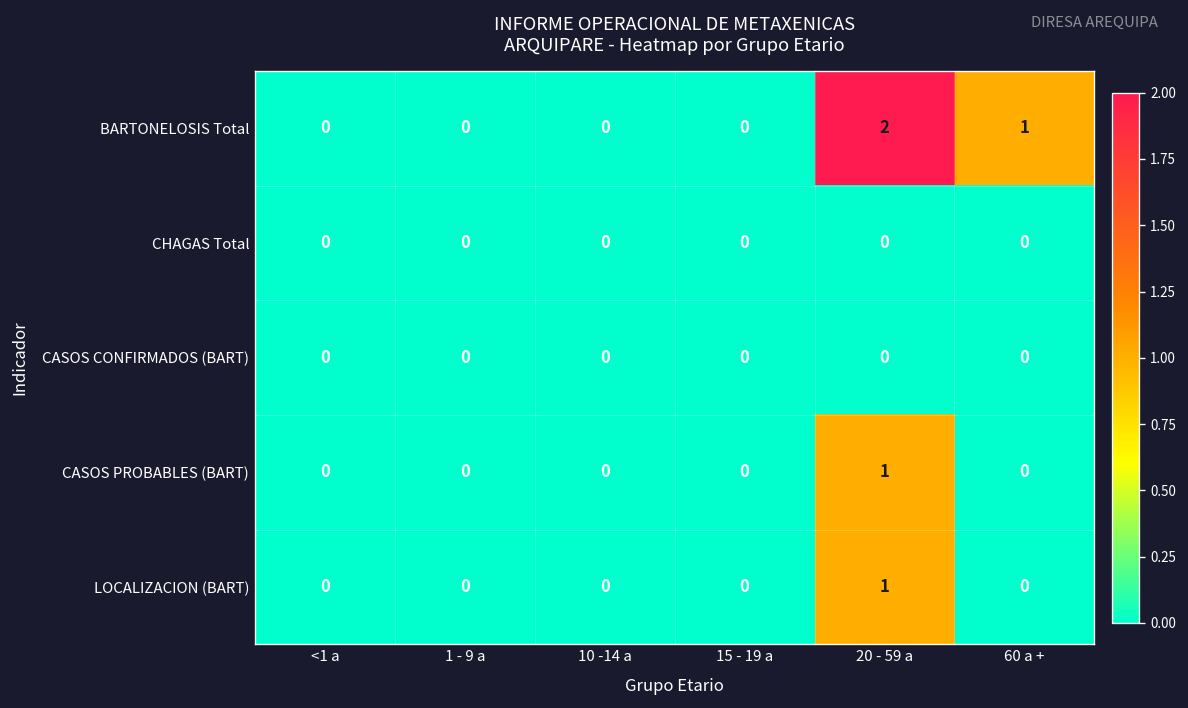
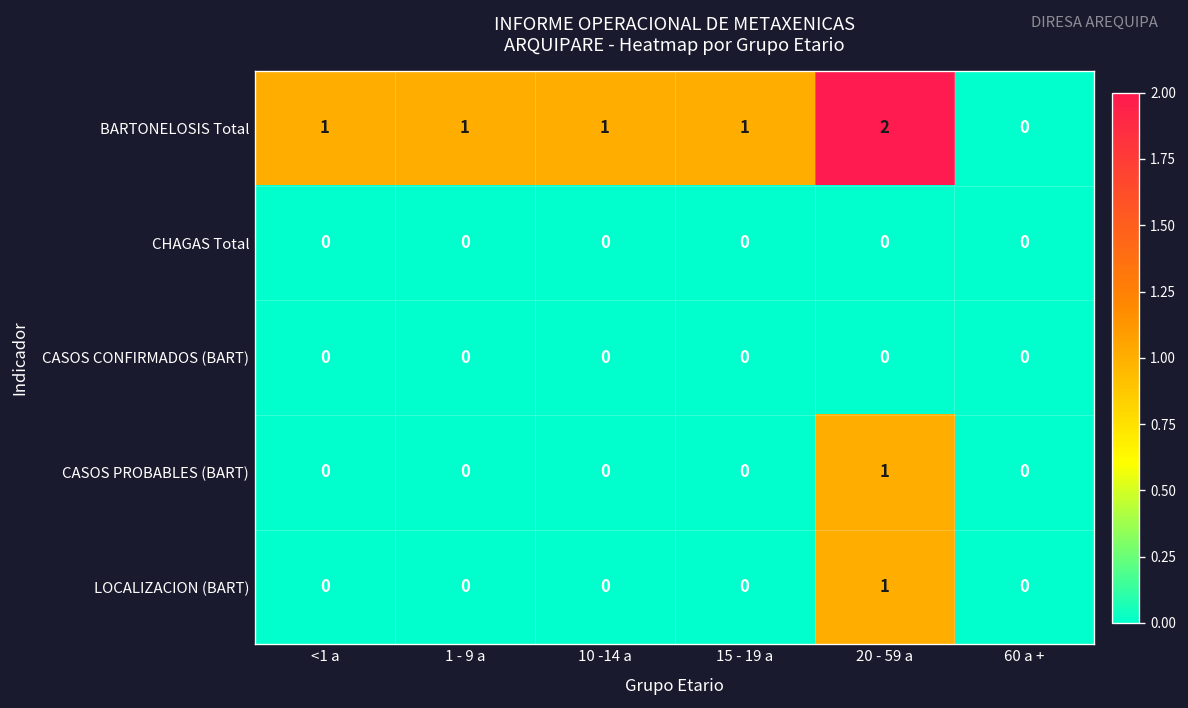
  {
    "BARTONELOSIS Total": {
-     "<1 a": 0,
-     "1 - 9 a": 0,
-     "10 -14 a": 0,
-     "15 - 19 a": 0,
+     "<1 a": 1,
+     "1 - 9 a": 1,
+     "10 -14 a": 1,
+     "15 - 19 a": 1,
      "20 - 59 a": 2,
-     "60 a +": 1
+     "60 a +": 0
    },
    "CHAGAS Total": {
      "<1 a": 0,
      "1 - 9 a": 0,
      "10 -14 a": 0,
      "15 - 19 a": 0,
      "20 - 59 a": 0,
      "60 a +": 0
    },
    "CASOS CONFIRMADOS (BART)": {
      "<1 a": 0,
      "1 - 9 a": 0,
      "10 -14 a": 0,
      "15 - 19 a": 0,
      "20 - 59 a": 0,
      "60 a +": 0
    },
    "CASOS PROBABLES (BART)": {
      "<1 a": 0,
      "1 - 9 a": 0,
      "10 -14 a": 0,
      "15 - 19 a": 0,
      "20 - 59 a": 1,
      "60 a +": 0
    },
    "LOCALIZACION (BART)": {
      "<1 a": 0,
      "1 - 9 a": 0,
      "10 -14 a": 0,
      "15 - 19 a": 0,
      "20 - 59 a": 1,
      "60 a +": 0
    }
  }
